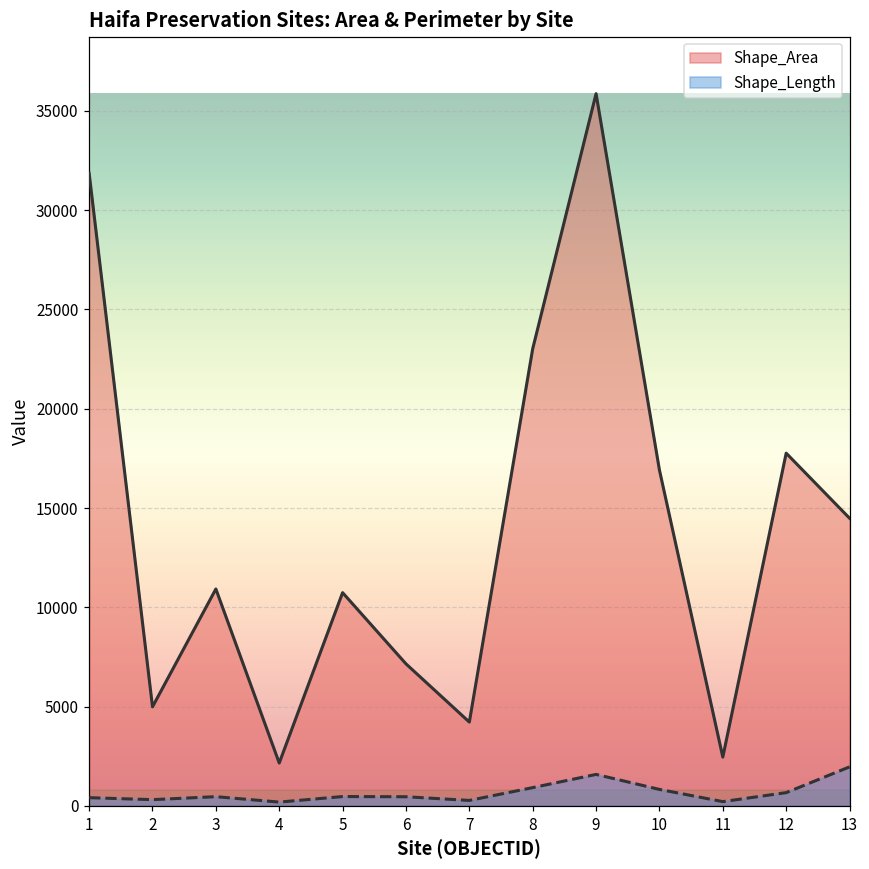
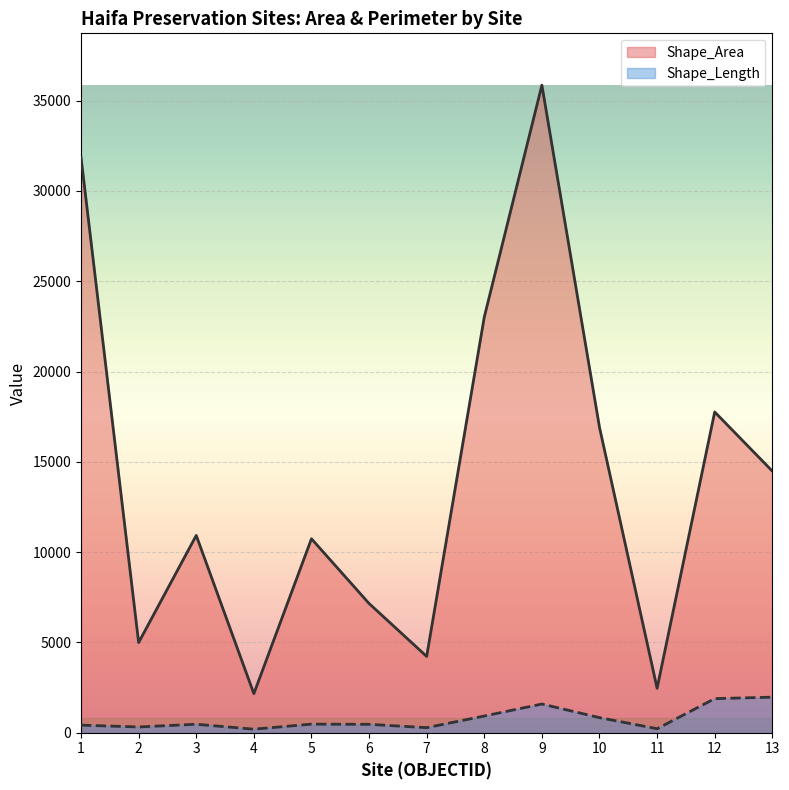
  {
    "Shape_Area": {
      "1": 31900,
      "2": 5000,
      "3": 10900,
      "4": 2200,
      "5": 10700,
      "6": 7200,
      "7": 4200,
      "8": 23000,
      "9": 35900,
      "10": 16900,
      "11": 2500,
      "12": 17800,
      "13": 14500
    },
    "Shape_Length": {
      "1": 400,
      "2": 300,
      "3": 500,
      "4": 200,
      "5": 500,
      "6": 500,
      "7": 300,
      "8": 900,
      "9": 1600,
      "10": 800,
      "11": 200,
-     "12": 700,
+     "12": 1900,
      "13": 2000
    }
  }
